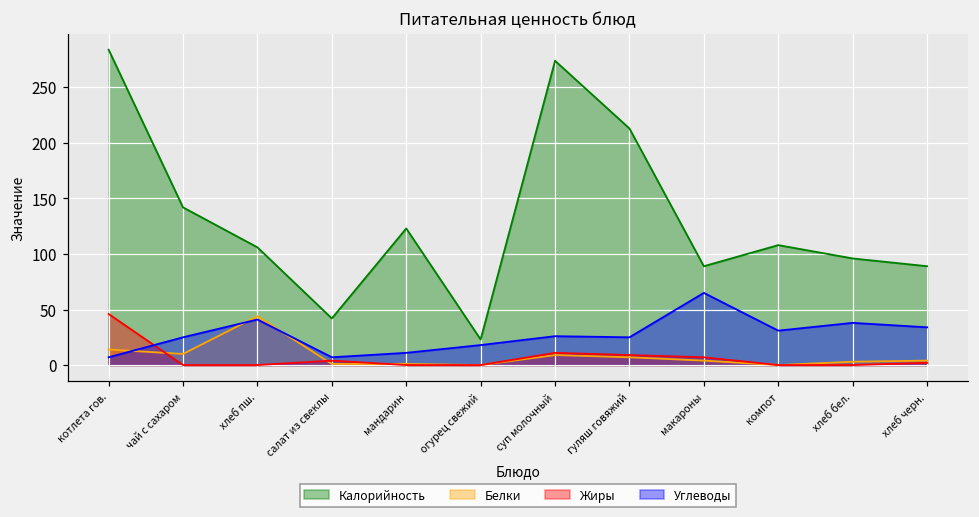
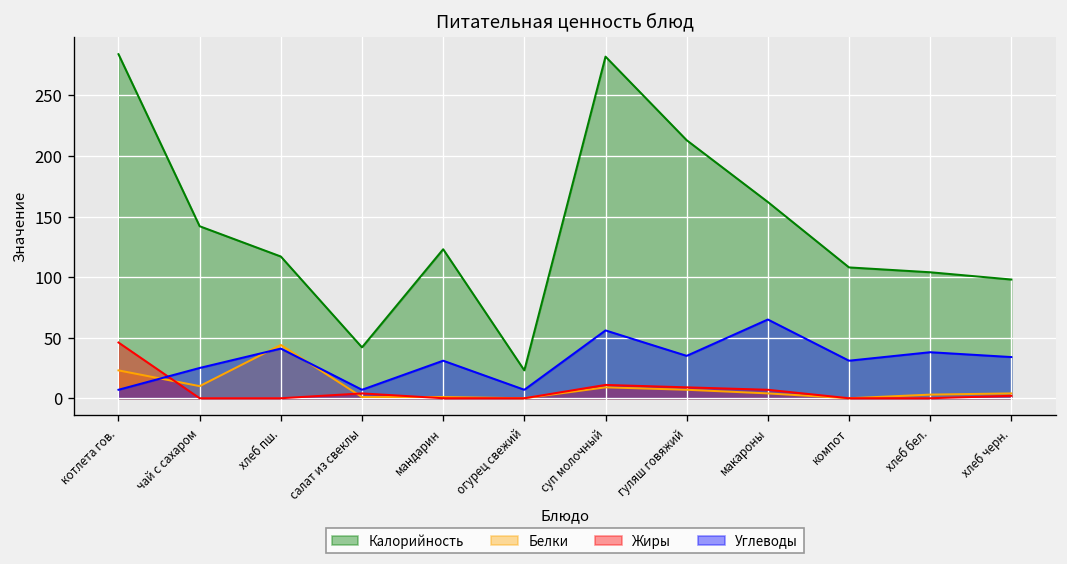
  {
    "Калорийность": {
      "котлета гов.": 284,
      "чай с сахаром": 142,
-     "хлеб пш.": 106,
+     "хлеб пш.": 117,
      "салат из свеклы": 42,
      "мандарин": 123,
      "огурец свежий": 23,
-     "суп молочный": 274,
+     "суп молочный": 282,
      "гуляш говяжий": 213,
-     "макароны": 89,
+     "макароны": 162,
      "компот": 108,
-     "хлеб бел.": 96,
-     "хлеб черн.": 89
+     "хлеб бел.": 104,
+     "хлеб черн.": 98
    },
    "Белки": {
-     "котлета гов.": 14,
+     "котлета гов.": 23,
      "чай с сахаром": 10,
      "хлеб пш.": 44,
      "салат из свеклы": 1,
      "макароны": 4,
      "хлеб бел.": 3
    },
    "Жиры": {
      "котлета гов.": 46,
      "чай с сахаром": 0,
      "хлеб пш.": 0,
      "салат из свеклы": 4,
      "макароны": 7,
      "хлеб бел.": 0
    },
    "Углеводы": {
      "котлета гов.": 7,
      "чай с сахаром": 25,
      "хлеб пш.": 41,
      "салат из свеклы": 7,
-     "мандарин": 11,
-     "огурец свежий": 18,
-     "суп молочный": 26,
-     "гуляш говяжий": 25,
+     "мандарин": 31,
+     "огурец свежий": 7,
+     "суп молочный": 56,
+     "гуляш говяжий": 35,
      "макароны": 65,
      "компот": 31,
      "хлеб бел.": 38,
      "хлеб черн.": 34
    }
  }
